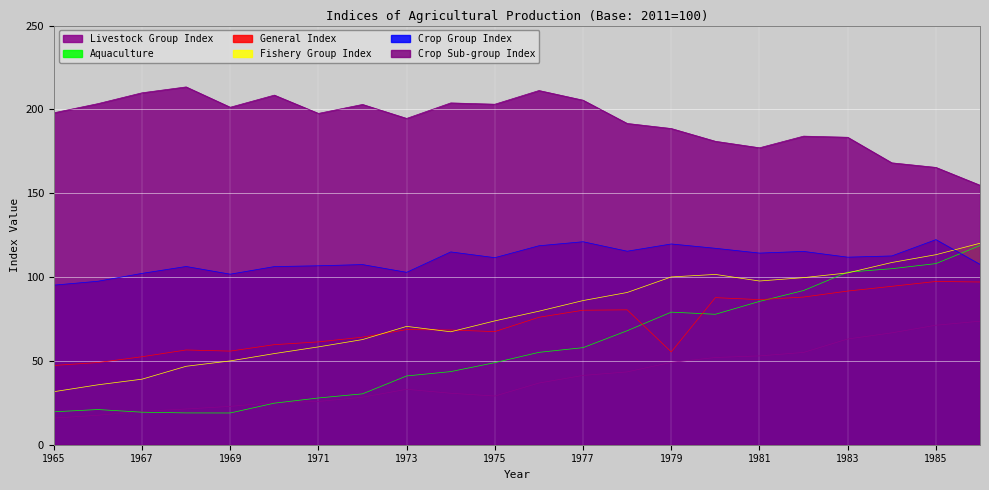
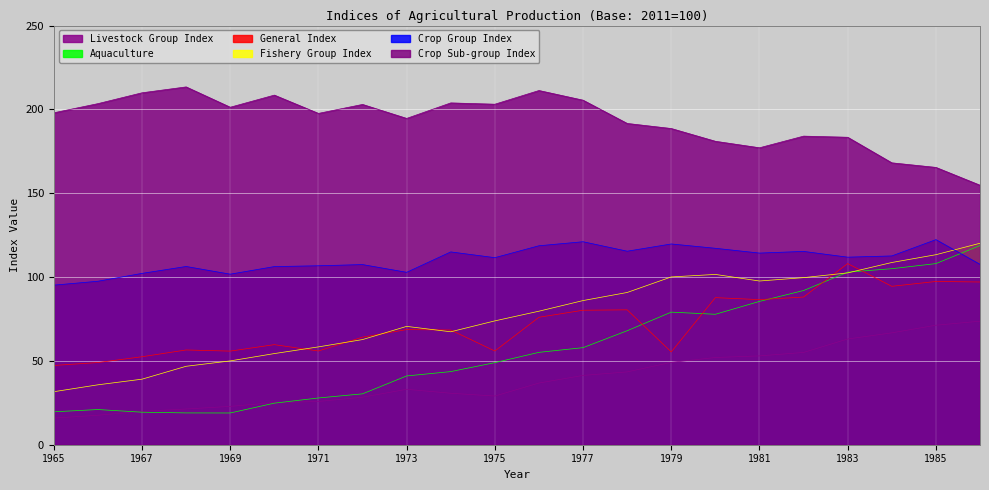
  {
    "Aquaculture": {
      "1965": 20,
      "1969": 19,
      "1971": 28,
      "1973": 41,
      "1975": 49,
      "1977": 58,
      "1979": 79,
      "1985": 108
    },
    "General Index": {
      "1965": 47,
      "1967": 52,
      "1969": 56,
-     "1971": 61,
+     "1971": 56,
      "1973": 69,
-     "1975": 67,
+     "1975": 56,
      "1977": 80,
      "1979": 55,
-     "1983": 92,
+     "1983": 108,
      "1985": 97
    },
    "Fishery Group Index": {
      "1965": 32,
      "1967": 39,
      "1969": 50,
      "1971": 58,
      "1973": 71,
      "1975": 74,
      "1977": 86,
      "1979": 100,
      "1981": 98,
      "1985": 113
    },
    "Crop Group Index": {
      "1965": 95,
      "1967": 102,
      "1969": 102,
      "1971": 107,
      "1973": 103,
      "1975": 112,
      "1977": 121,
      "1979": 120,
      "1981": 114,
      "1983": 112,
      "1985": 122
    }
  }
